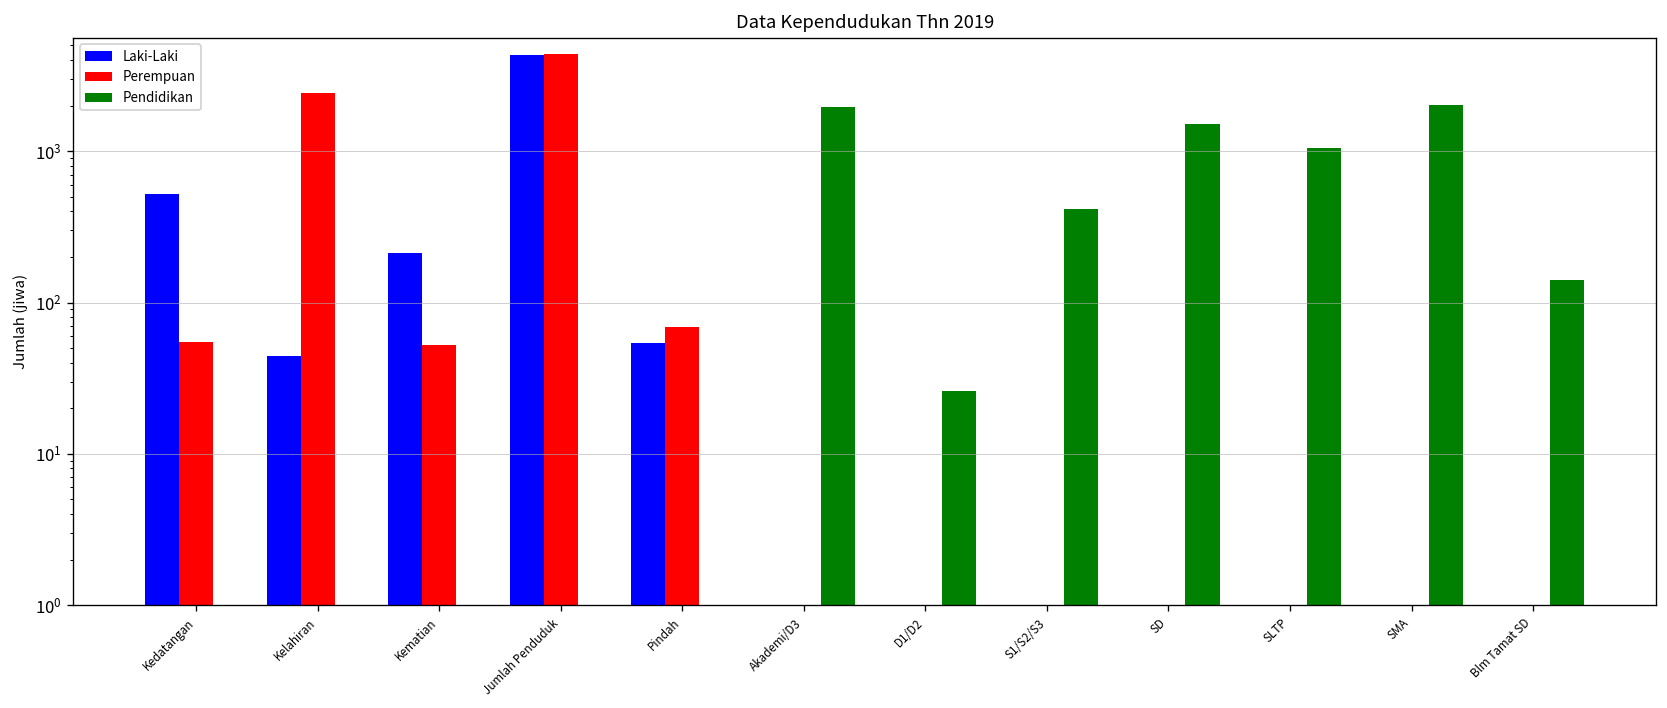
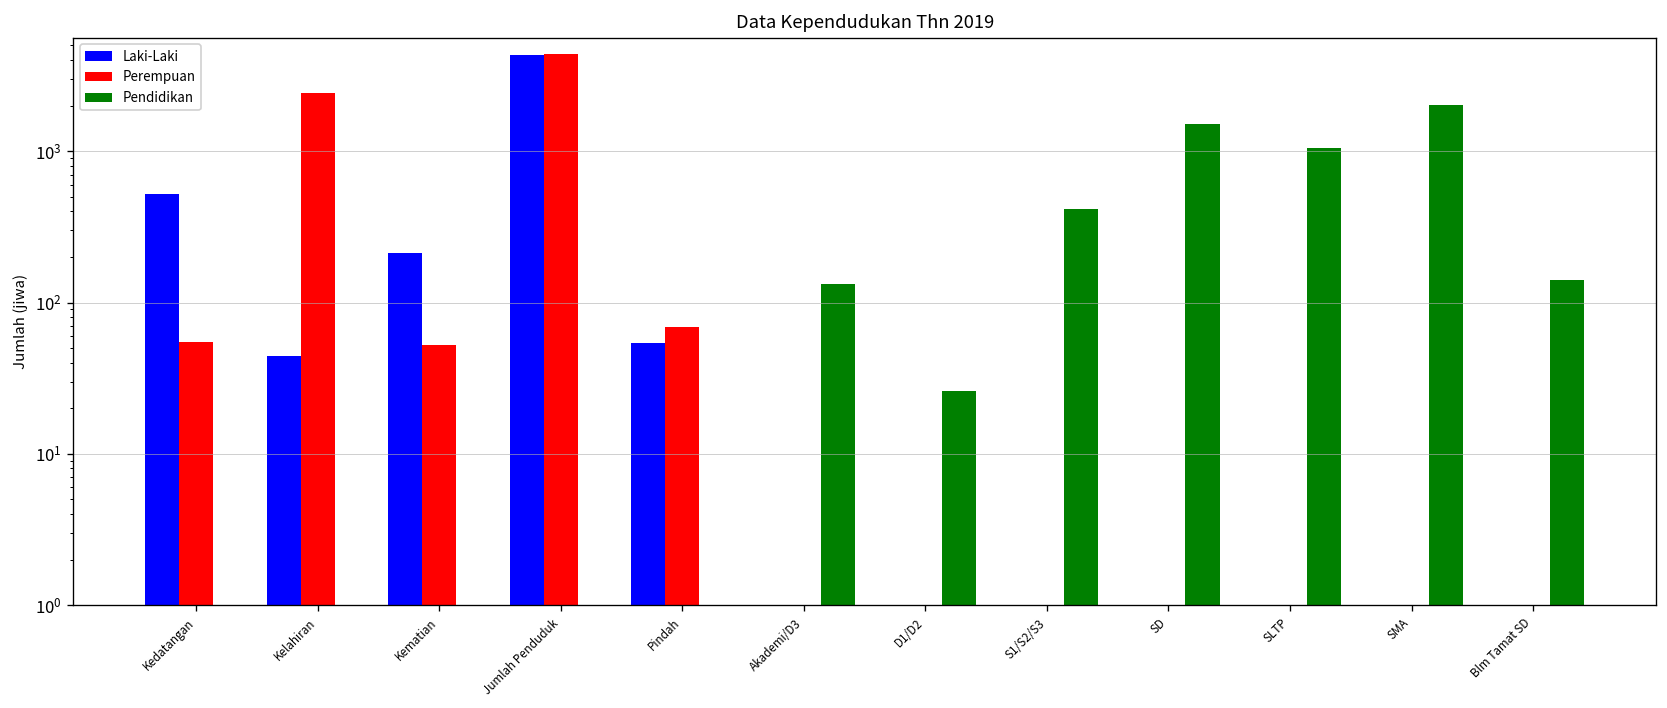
  {
    "Laki-Laki": {
      "Kedatangan": 530,
      "Kelahiran": 44,
      "Kematian": 210,
      "Jumlah Penduduk": 4300,
      "Pindah": 54
    },
    "Perempuan": {
      "Kedatangan": 60,
      "Kelahiran": 2400,
      "Kematian": 52,
      "Jumlah Penduduk": 4400,
      "Pindah": 70
    },
    "Pendidikan": {
-     "Akademi/D3": 2000,
+     "Akademi/D3": 130,
      "D1/D2": 26,
      "S1/S2/S3": 420,
      "SD": 1500,
      "SLTP": 1000,
      "SMA": 2000,
      "Blm Tamat SD": 140
    }
  }
